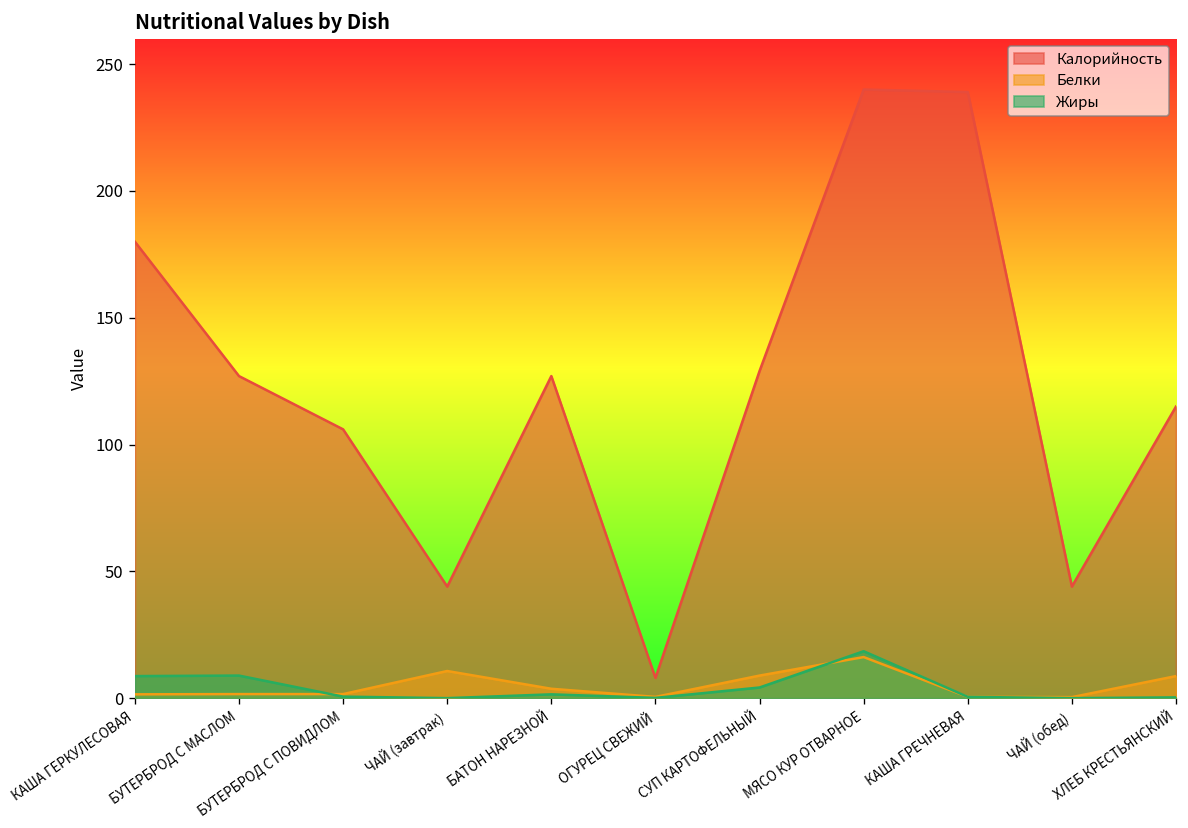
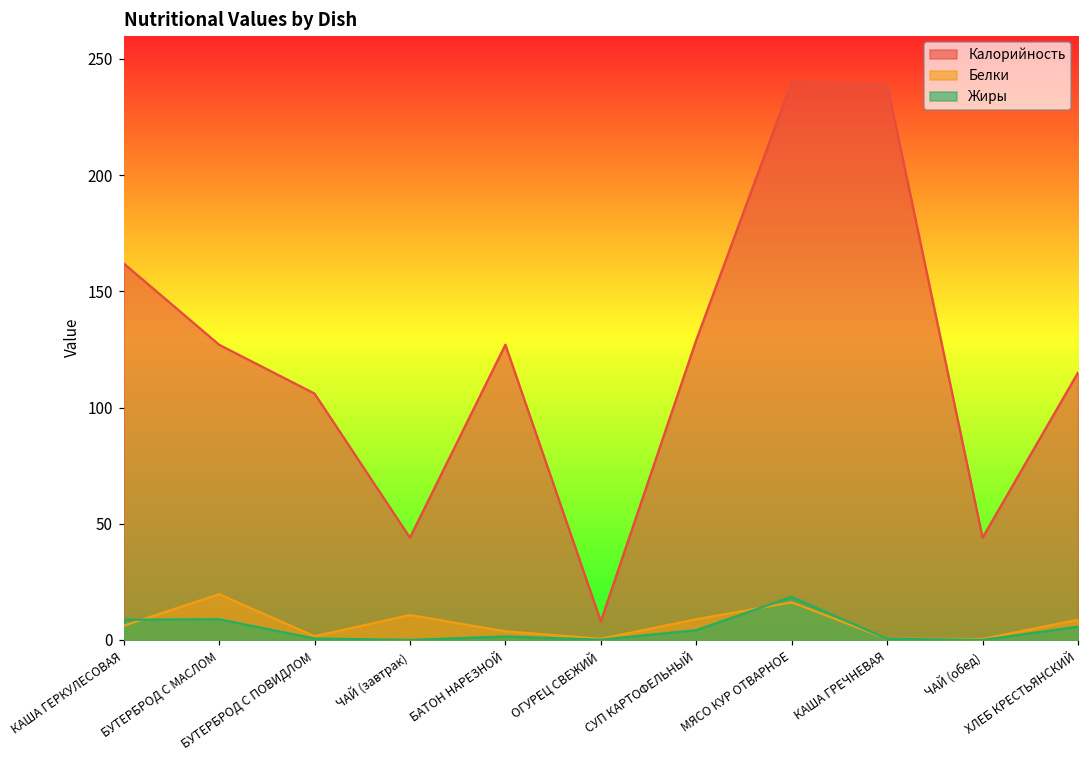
  {
    "Калорийность": {
-     "КАША ГЕРКУЛЕСОВАЯ": 180,
+     "КАША ГЕРКУЛЕСОВАЯ": 162,
      "БУТЕРБРОД С МАСЛОМ": 127,
      "БУТЕРБРОД С ПОВИДЛОМ": 106,
      "ЧАЙ (завтрак)": 44,
      "БАТОН НАРЕЗНОЙ": 127,
      "ОГУРЕЦ СВЕЖИЙ": 8,
      "СУП КАРТОФЕЛЬНЫЙ": 129,
      "МЯСО КУР ОТВАРНОЕ": 240,
      "КАША ГРЕЧНЕВАЯ": 239,
      "ЧАЙ (обед)": 44,
      "ХЛЕБ КРЕСТЬЯНСКИЙ": 115
    },
    "Белки": {
-     "КАША ГЕРКУЛЕСОВАЯ": 2,
-     "БУТЕРБРОД С МАСЛОМ": 2,
+     "КАША ГЕРКУЛЕСОВАЯ": 6,
+     "БУТЕРБРОД С МАСЛОМ": 20,
      "ЧАЙ (завтрак)": 11,
      "БАТОН НАРЕЗНОЙ": 4,
      "СУП КАРТОФЕЛЬНЫЙ": 9,
      "МЯСО КУР ОТВАРНОЕ": 16,
      "ХЛЕБ КРЕСТЬЯНСКИЙ": 9
    },
    "Жиры": {
      "КАША ГЕРКУЛЕСОВАЯ": 9,
      "БУТЕРБРОД С МАСЛОМ": 9,
      "ЧАЙ (завтрак)": 0,
      "БАТОН НАРЕЗНОЙ": 2,
      "СУП КАРТОФЕЛЬНЫЙ": 4,
      "МЯСО КУР ОТВАРНОЕ": 19,
-     "ХЛЕБ КРЕСТЬЯНСКИЙ": 0
+     "ХЛЕБ КРЕСТЬЯНСКИЙ": 6
    }
  }
